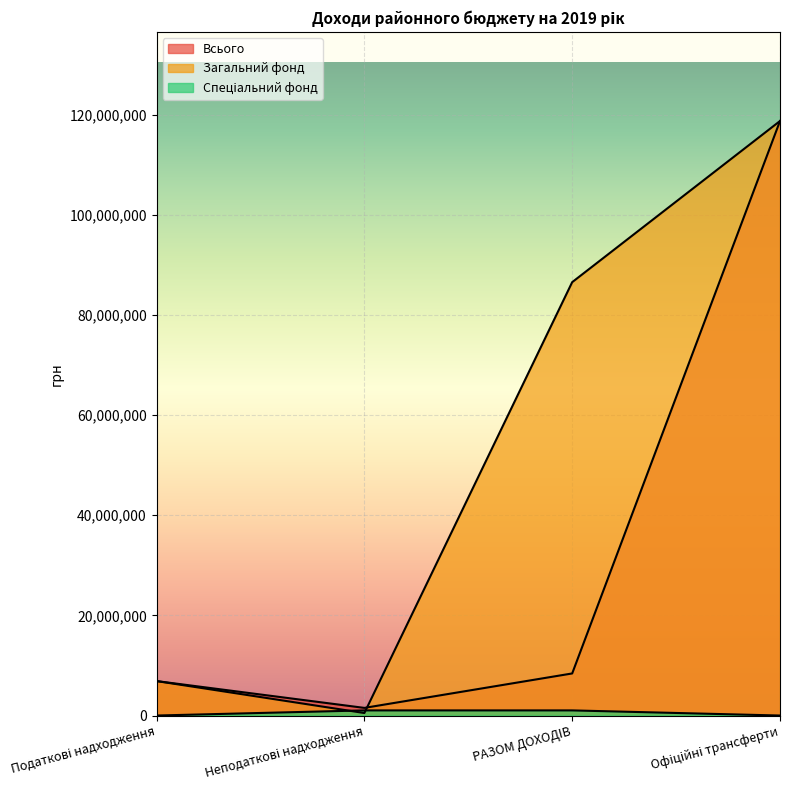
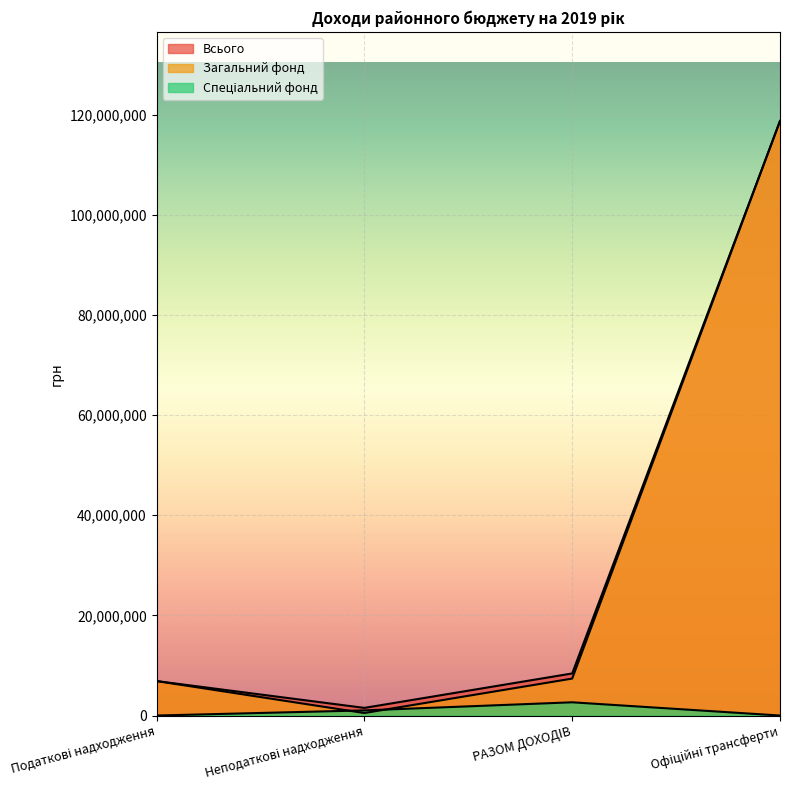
  {
    "Всього": {
      "РАЗОМ ДОХОДІВ": "8,000,000"
    },
    "Загальний фонд": {
      "Неподаткові надходження": "1,000,000",
-     "РАЗОМ ДОХОДІВ": "87,000,000"
+     "РАЗОМ ДОХОДІВ": "7,000,000"
    },
    "Спеціальний фонд": {
      "Податкові надходження": "0",
-     "РАЗОМ ДОХОДІВ": "1,000,000",
+     "РАЗОМ ДОХОДІВ": "3,000,000",
      "Офіційні трансферти": "0"
    }
  }
